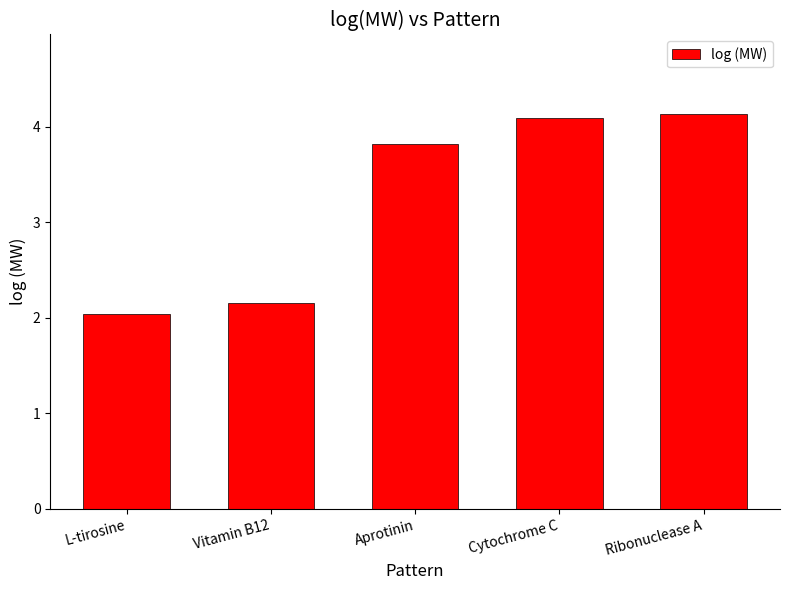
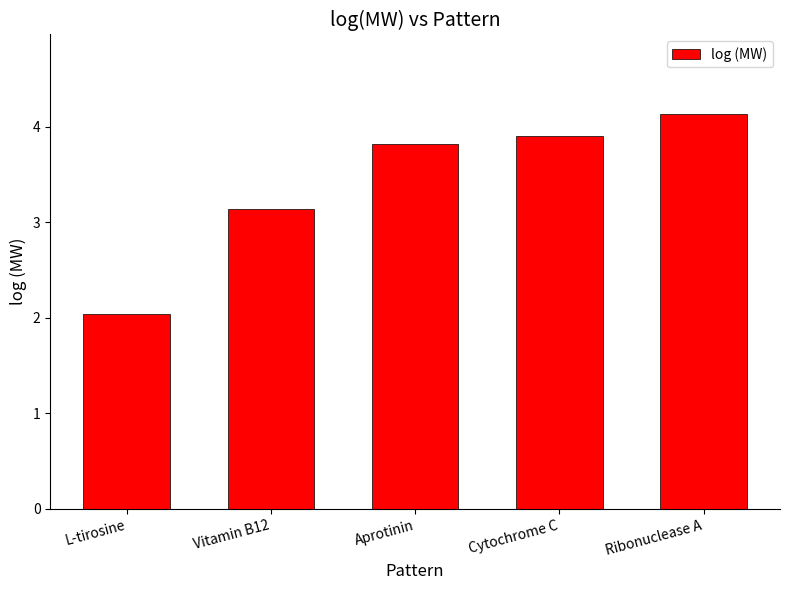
  {
    "L-tirosine": 2.0,
-   "Vitamin B12": 2.2,
+   "Vitamin B12": 3.1,
    "Aprotinin": 3.8,
-   "Cytochrome C": 4.1,
+   "Cytochrome C": 3.9,
    "Ribonuclease A": 4.1
  }
